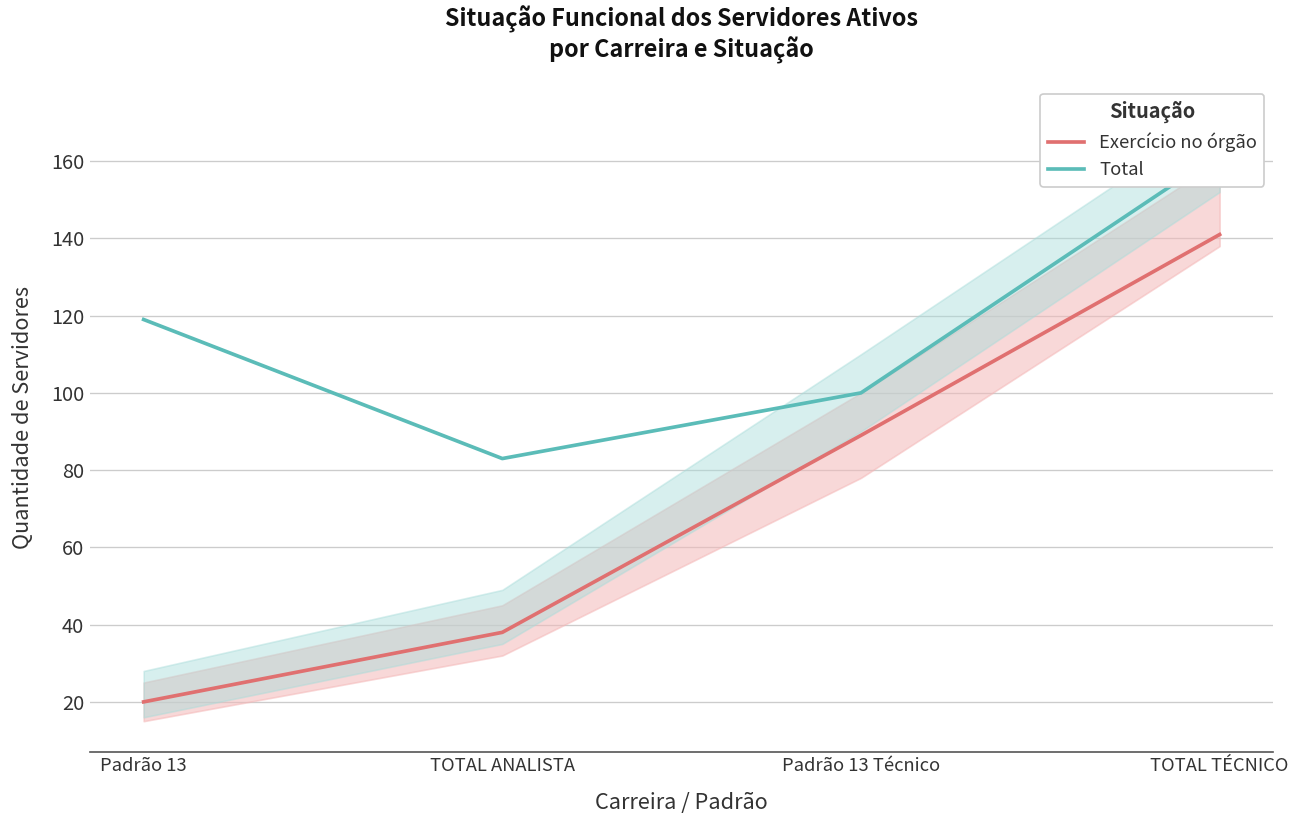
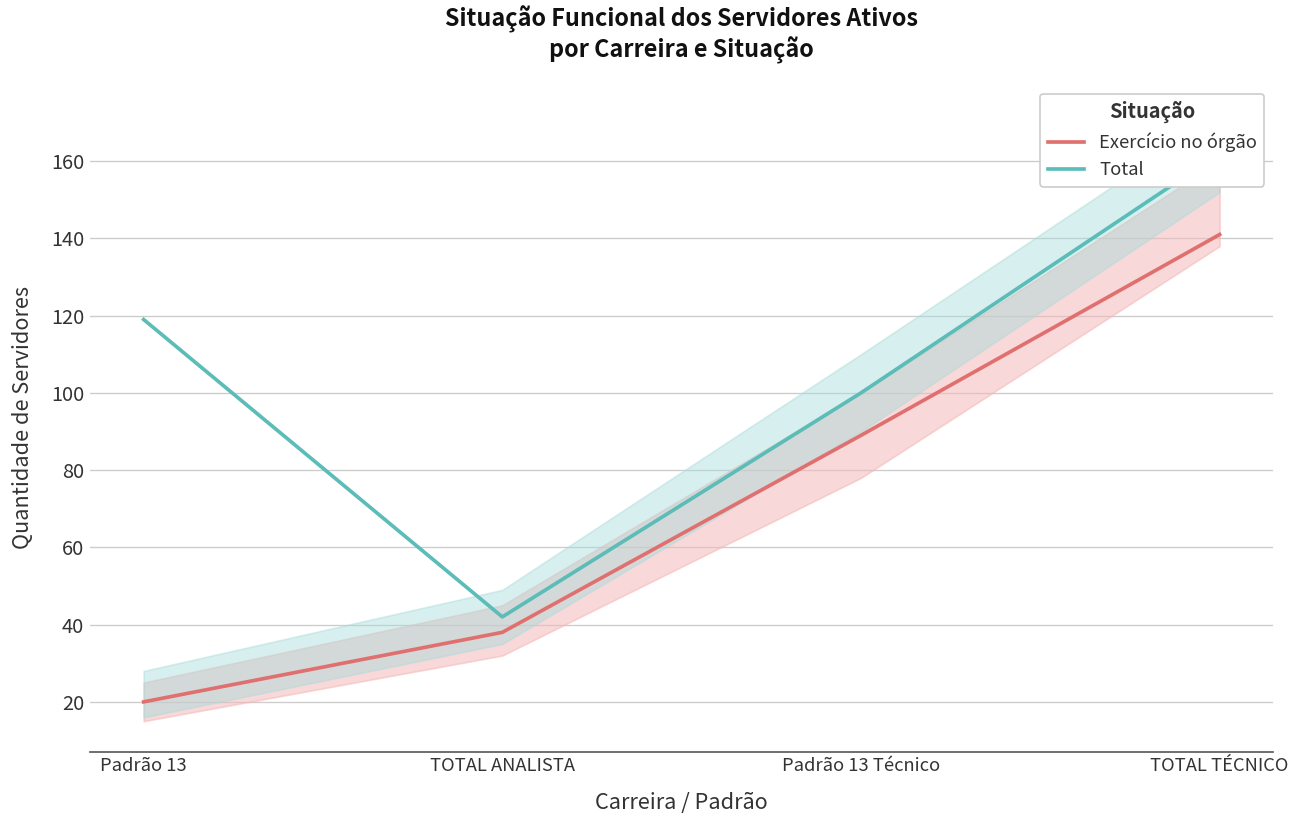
  {
    "Exercício no órgão": {
      "Padrão 13": 20,
      "TOTAL ANALISTA": 38,
      "Padrão 13 Técnico": 89,
      "TOTAL TÉCNICO": 141
    },
    "Total": {
      "Padrão 13": 119,
-     "TOTAL ANALISTA": 83
+     "TOTAL ANALISTA": 42
    }
  }
